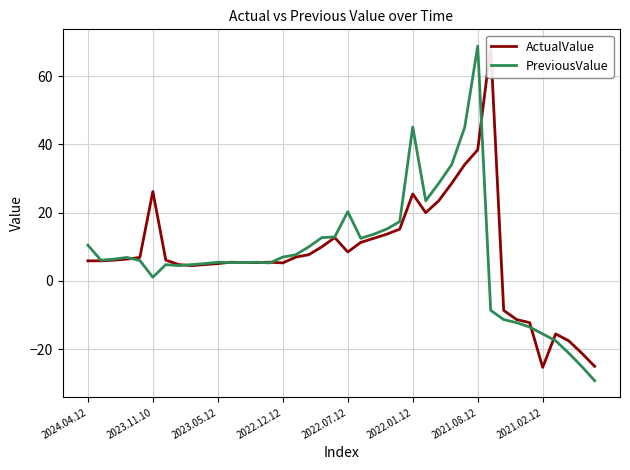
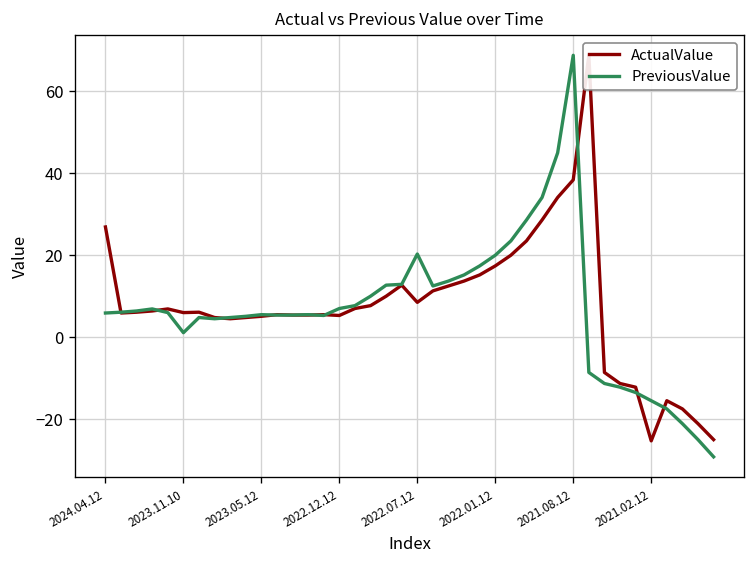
  {
    "ActualValue": {
-     "2024.04.12": 6,
-     "2023.11.10": 26,
+     "2024.04.12": 27,
+     "2023.11.10": 6,
      "2022.12.12": 5,
      "2022.07.12": 9,
-     "2022.01.12": 26,
+     "2022.01.12": 17,
      "2021.08.12": 38,
      "2021.02.12": -25
    },
    "PreviousValue": {
-     "2024.04.12": 11,
+     "2024.04.12": 6,
      "2023.11.10": 1,
      "2022.12.12": 7,
      "2022.07.12": 20,
-     "2022.01.12": 45,
+     "2022.01.12": 20,
      "2021.08.12": 69,
      "2021.02.12": -16
    }
  }
